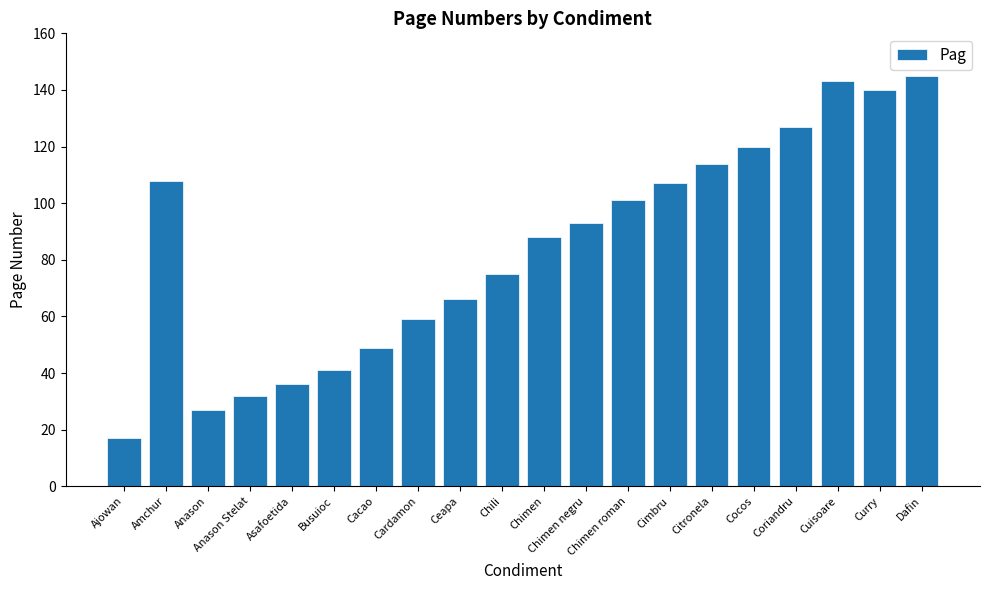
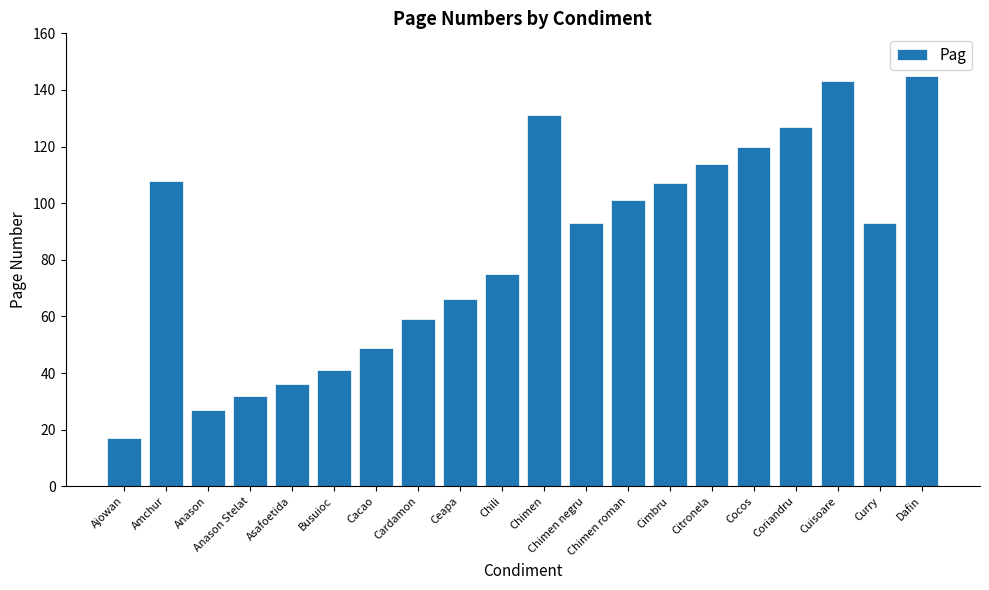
  {
    "Ajowan": 17,
    "Amchur": 108,
    "Anason": 27,
    "Anason Stelat": 32,
    "Asafoetida": 36,
    "Busuioc": 41,
    "Cacao": 49,
    "Cardamon": 59,
    "Ceapa": 66,
    "Chili": 75,
-   "Chimen": 88,
+   "Chimen": 131,
    "Chimen negru": 93,
    "Chimen roman": 101,
    "Cimbru": 107,
    "Citronela": 114,
    "Cocos": 120,
    "Coriandru": 127,
    "Cuisoare": 143,
-   "Curry": 140,
+   "Curry": 93,
    "Dafin": 145
  }
